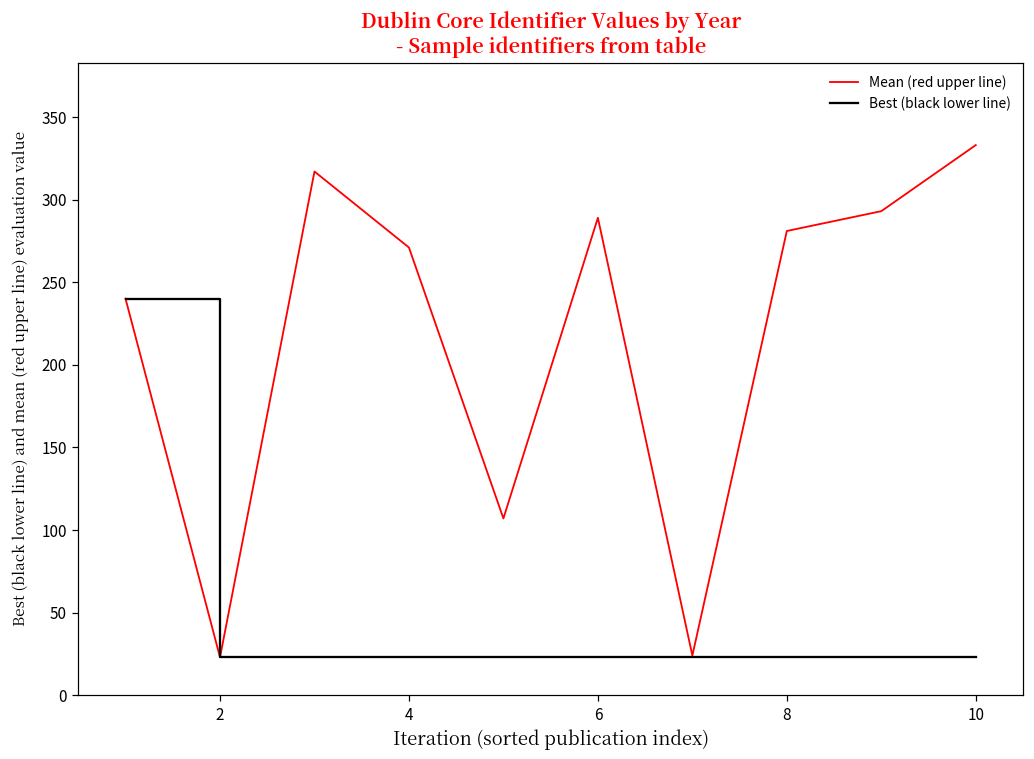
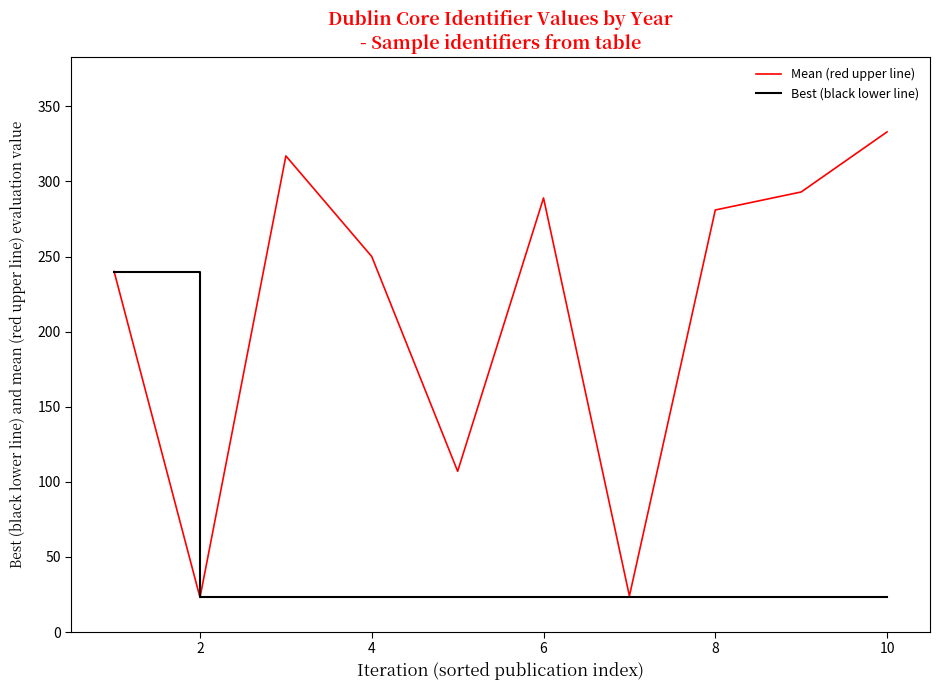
  {
    "Mean (red upper line)": {
-     "4": 271,
+     "4": 250,
      "6": 289,
      "8": 281,
      "10": 333
    },
    "Best (black lower line)": {
      "4": 23,
      "6": 23,
      "8": 23,
      "10": 23
    }
  }
